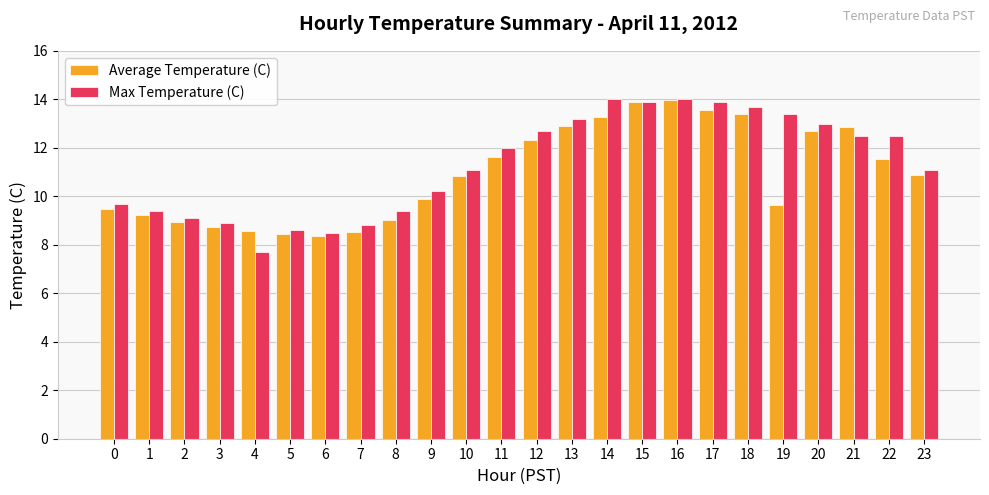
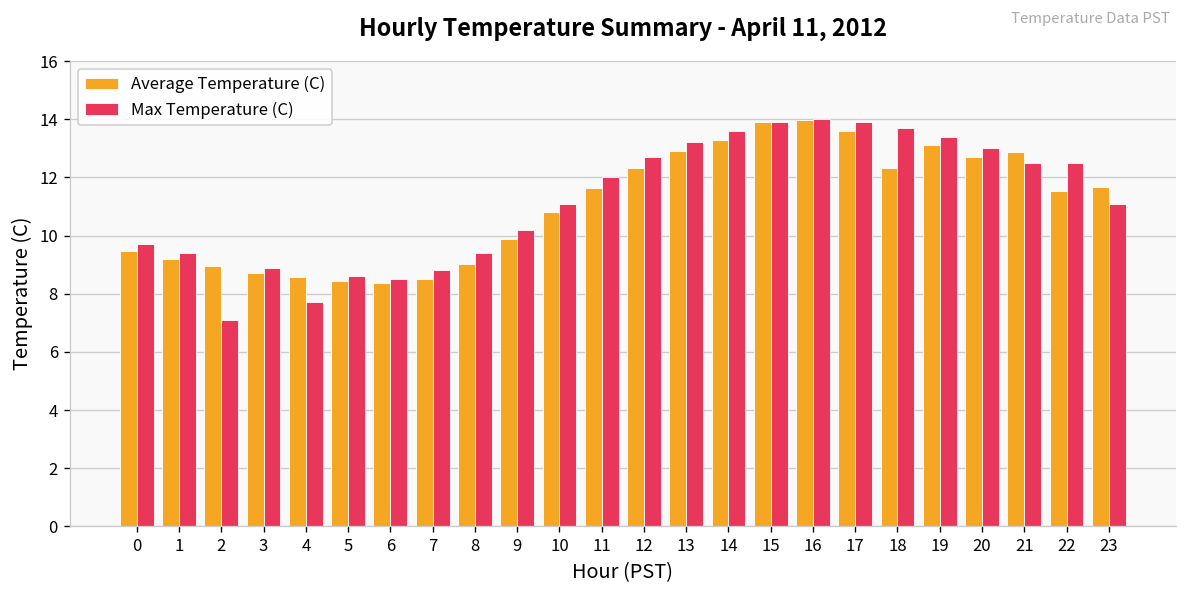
  {
    "Average Temperature (C)": {
      "0": 9.5,
      "1": 9.2,
      "2": 9.0,
      "3": 8.7,
      "4": 8.6,
      "5": 8.4,
      "6": 8.4,
      "7": 8.5,
      "8": 9.0,
      "9": 9.9,
      "10": 10.8,
      "11": 11.6,
      "12": 12.3,
      "13": 12.9,
      "14": 13.3,
      "15": 13.9,
      "16": 14.0,
      "17": 13.6,
-     "18": 13.4,
-     "19": 9.6,
+     "18": 12.3,
+     "19": 13.1,
      "20": 12.7,
      "21": 12.9,
      "22": 11.5,
-     "23": 10.9
+     "23": 11.7
    },
    "Max Temperature (C)": {
      "0": 9.7,
      "1": 9.4,
-     "2": 9.1,
+     "2": 7.1,
      "3": 8.9,
      "4": 7.7,
      "5": 8.6,
      "6": 8.5,
      "7": 8.8,
      "8": 9.4,
      "9": 10.2,
      "10": 11.1,
      "11": 12.0,
      "12": 12.7,
      "13": 13.2,
-     "14": 14.0,
+     "14": 13.6,
      "15": 13.9,
      "16": 14.0,
      "17": 13.9,
      "18": 13.7,
      "19": 13.4,
      "20": 13.0,
      "21": 12.5,
      "22": 12.5,
      "23": 11.1
    }
  }
